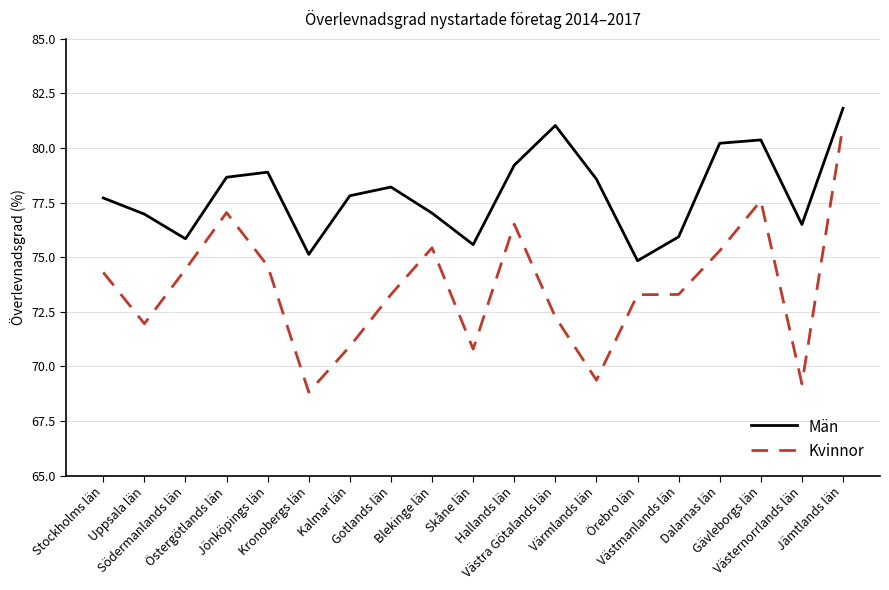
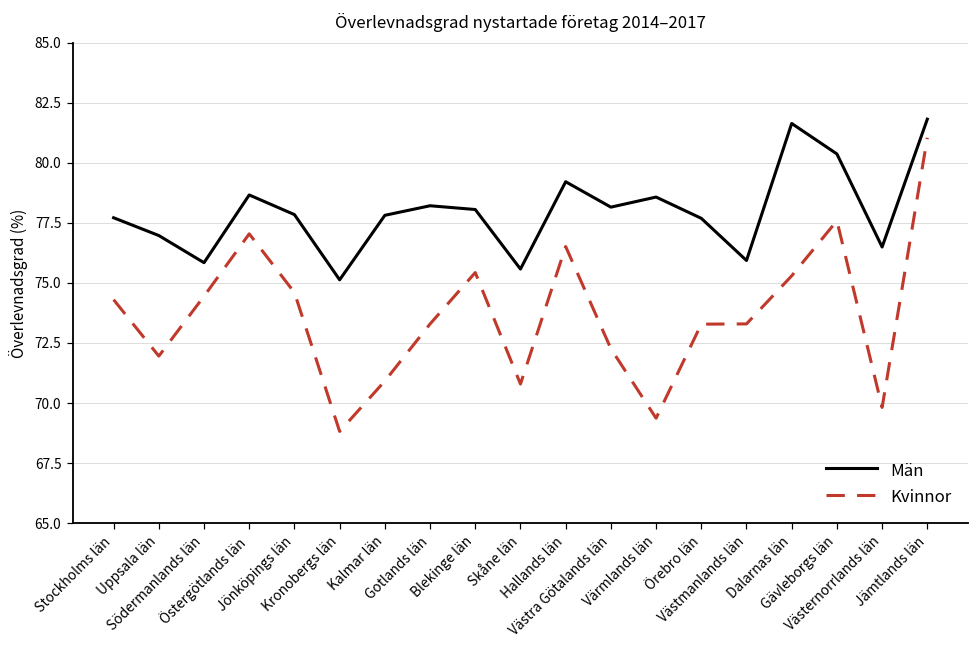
  {
    "Män": {
      "Stockholms län": 77.7,
      "Uppsala län": 77.0,
      "Södermanlands län": 75.8,
      "Östergötlands län": 78.7,
-     "Jönköpings län": 78.9,
+     "Jönköpings län": 77.8,
      "Kronobergs län": 75.1,
      "Kalmar län": 77.8,
      "Gotlands län": 78.2,
-     "Blekinge län": 77.0,
+     "Blekinge län": 78.1,
      "Skåne län": 75.6,
      "Hallands län": 79.2,
-     "Västra Götalands län": 81.0,
+     "Västra Götalands län": 78.2,
      "Värmlands län": 78.6,
-     "Örebro län": 74.8,
+     "Örebro län": 77.7,
      "Västmanlands län": 75.9,
-     "Dalarnas län": 80.2,
+     "Dalarnas län": 81.6,
      "Gävleborgs län": 80.4,
      "Västernorrlands län": 76.5,
      "Jämtlands län": 81.8
    },
    "Kvinnor": {
      "Stockholms län": 74.3,
      "Uppsala län": 72.0,
      "Södermanlands län": 74.4,
      "Östergötlands län": 77.0,
      "Jönköpings län": 74.6,
      "Kronobergs län": 68.8,
      "Kalmar län": 70.9,
      "Gotlands län": 73.3,
      "Blekinge län": 75.4,
      "Skåne län": 70.8,
      "Hallands län": 76.5,
      "Västra Götalands län": 72.3,
      "Värmlands län": 69.4,
      "Örebro län": 73.3,
      "Västmanlands län": 73.3,
      "Dalarnas län": 75.3,
      "Gävleborgs län": 77.6,
-     "Västernorrlands län": 69.2,
+     "Västernorrlands län": 69.8,
      "Jämtlands län": 81.0
    }
  }
